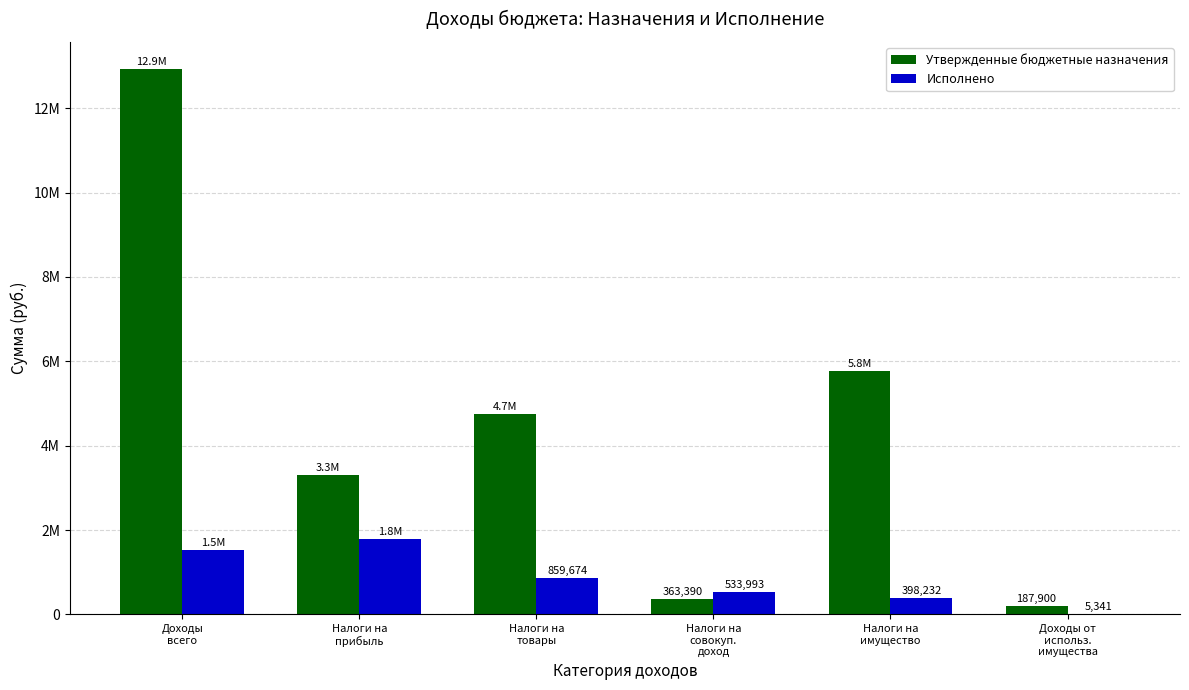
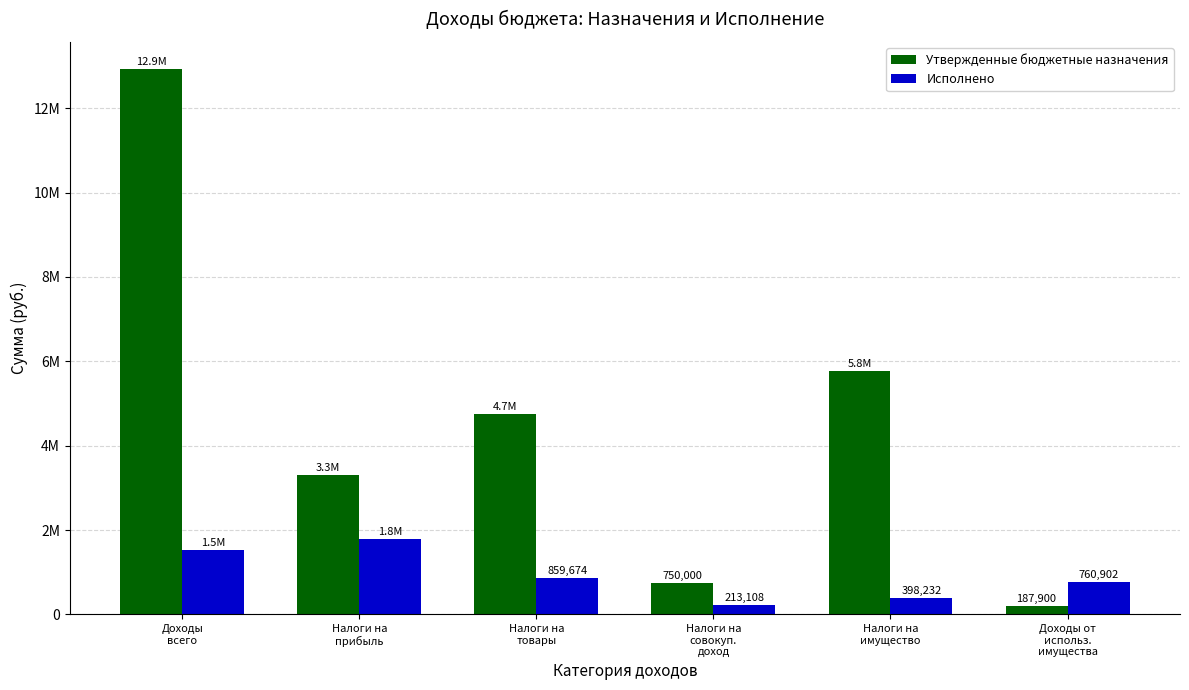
  {
    "Утвержденные бюджетные назначения": {
      "Доходы всего": "12.9M",
      "Налоги на прибыль": "3.3M",
      "Налоги на товары": "4.7M",
-     "Налоги на совокуп. доход": "363,390",
+     "Налоги на совокуп. доход": "750,000",
      "Налоги на имущество": "5.8M",
      "Доходы от использ. имущества": "187,900"
    },
    "Исполнено": {
      "Доходы всего": "1.5M",
      "Налоги на прибыль": "1.8M",
      "Налоги на товары": "859,674",
-     "Налоги на совокуп. доход": "533,993",
+     "Налоги на совокуп. доход": "213,108",
      "Налоги на имущество": "398,232",
-     "Доходы от использ. имущества": "5,341"
+     "Доходы от использ. имущества": "760,902"
    }
  }
